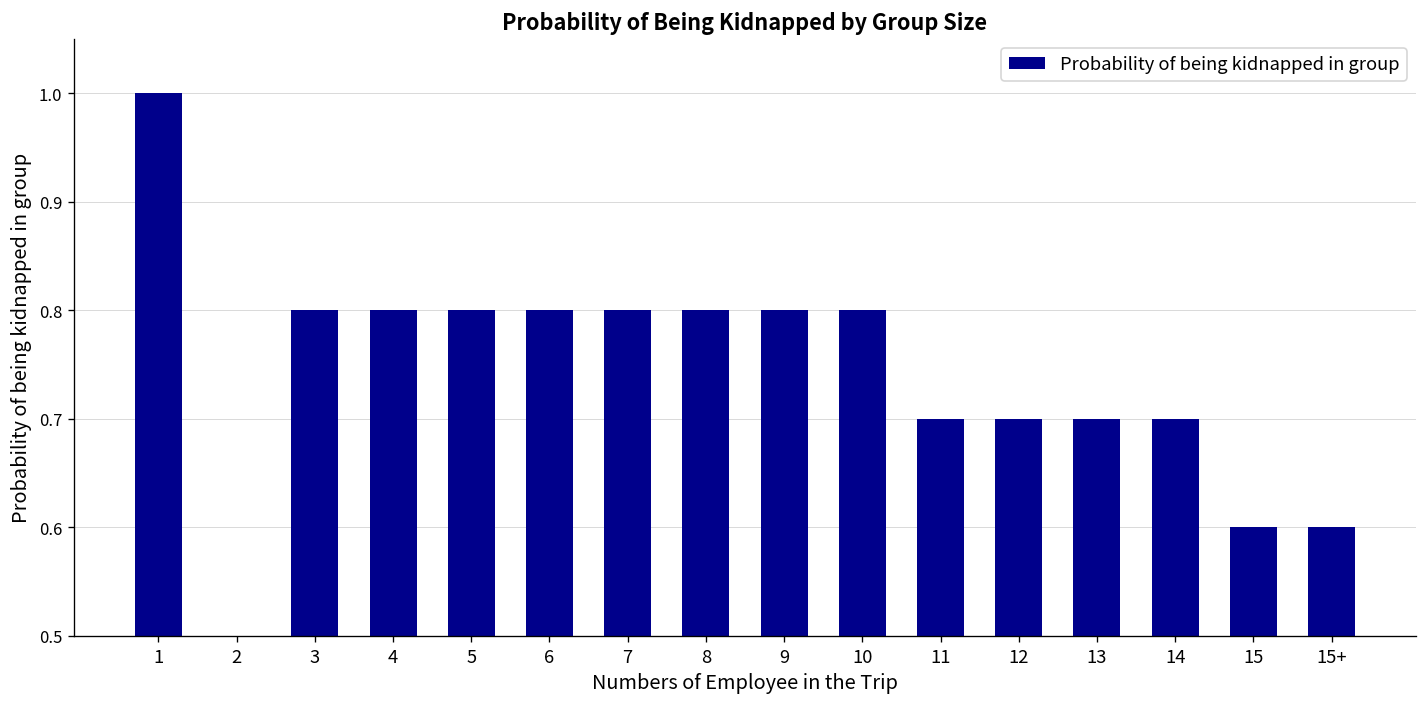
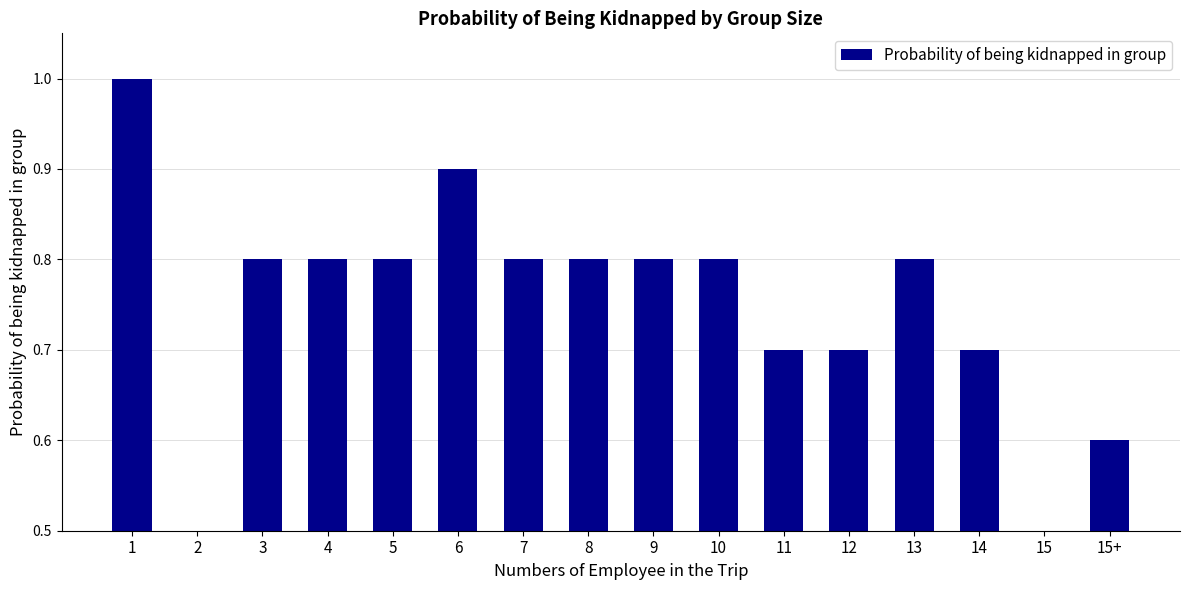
  {
    "1": 1.0,
    "2": 0.5,
    "3": 0.8,
    "4": 0.8,
    "5": 0.8,
-   "6": 0.8,
+   "6": 0.9,
    "7": 0.8,
    "8": 0.8,
    "9": 0.8,
    "10": 0.8,
    "11": 0.7,
    "12": 0.7,
-   "13": 0.7,
+   "13": 0.8,
    "14": 0.7,
-   "15": 0.6,
+   "15": 0.5,
    "15+": 0.6
  }
